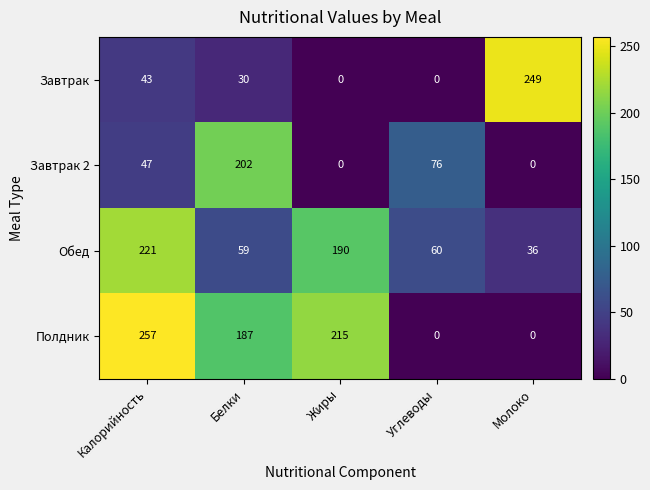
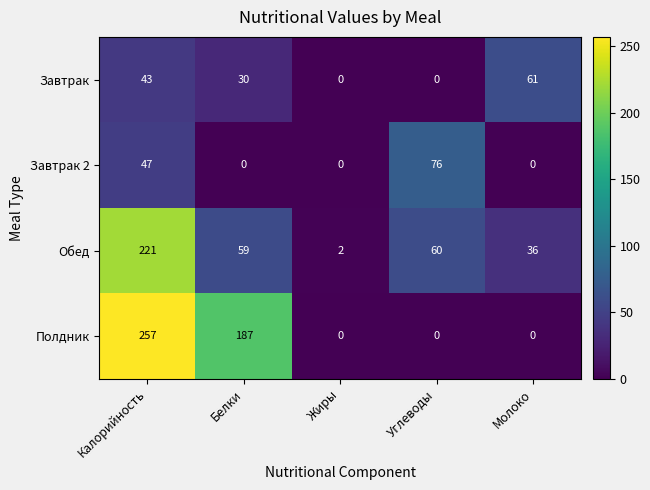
  {
    "Завтрак": {
      "Калорийность": 43,
      "Белки": 30,
      "Жиры": 0,
      "Углеводы": 0,
-     "Молоко": 249
+     "Молоко": 61
    },
    "Завтрак 2": {
      "Калорийность": 47,
-     "Белки": 202,
+     "Белки": 0,
      "Жиры": 0,
      "Углеводы": 76,
      "Молоко": 0
    },
    "Обед": {
      "Калорийность": 221,
      "Белки": 59,
-     "Жиры": 190,
+     "Жиры": 2,
      "Углеводы": 60,
      "Молоко": 36
    },
    "Полдник": {
      "Калорийность": 257,
      "Белки": 187,
-     "Жиры": 215,
+     "Жиры": 0,
      "Углеводы": 0,
      "Молоко": 0
    }
  }
